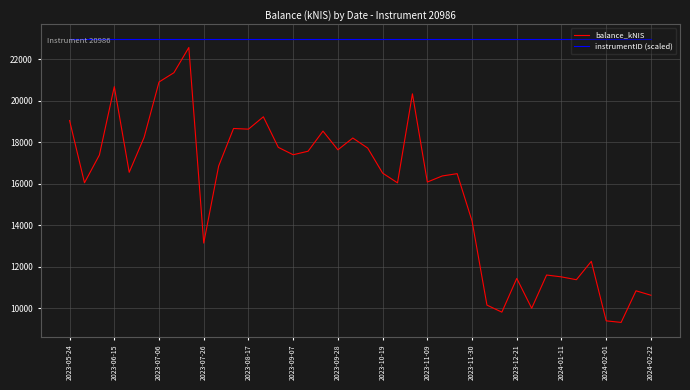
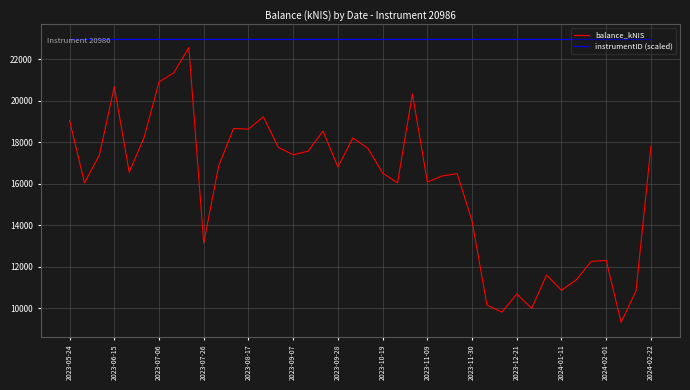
  {
    "balance_kNIS": {
      "2023-05-24": 19000,
      "2023-06-15": 20700,
      "2023-07-06": 20900,
      "2023-07-26": 13100,
      "2023-08-17": 18600,
      "2023-09-07": 17400,
-     "2023-09-28": 17600,
+     "2023-09-28": 16800,
      "2023-10-19": 16500,
      "2023-11-09": 16100,
      "2023-11-30": 14200,
-     "2023-12-21": 11400,
-     "2024-01-11": 11500,
-     "2024-02-01": 9400,
-     "2024-02-22": 10600
+     "2023-12-21": 10700,
+     "2024-01-11": 10900,
+     "2024-02-01": 12300,
+     "2024-02-22": 17800
    },
    "instrumentID (scaled)": {
      "2023-06-15": 23000,
      "2023-07-06": 23000,
      "2023-07-26": 23000,
      "2023-08-17": 23000,
      "2023-09-07": 23000,
      "2023-09-28": 23000,
      "2023-10-19": 23000,
      "2023-11-09": 23000,
      "2023-11-30": 23000,
      "2023-12-21": 23000,
      "2024-01-11": 23000
    }
  }
